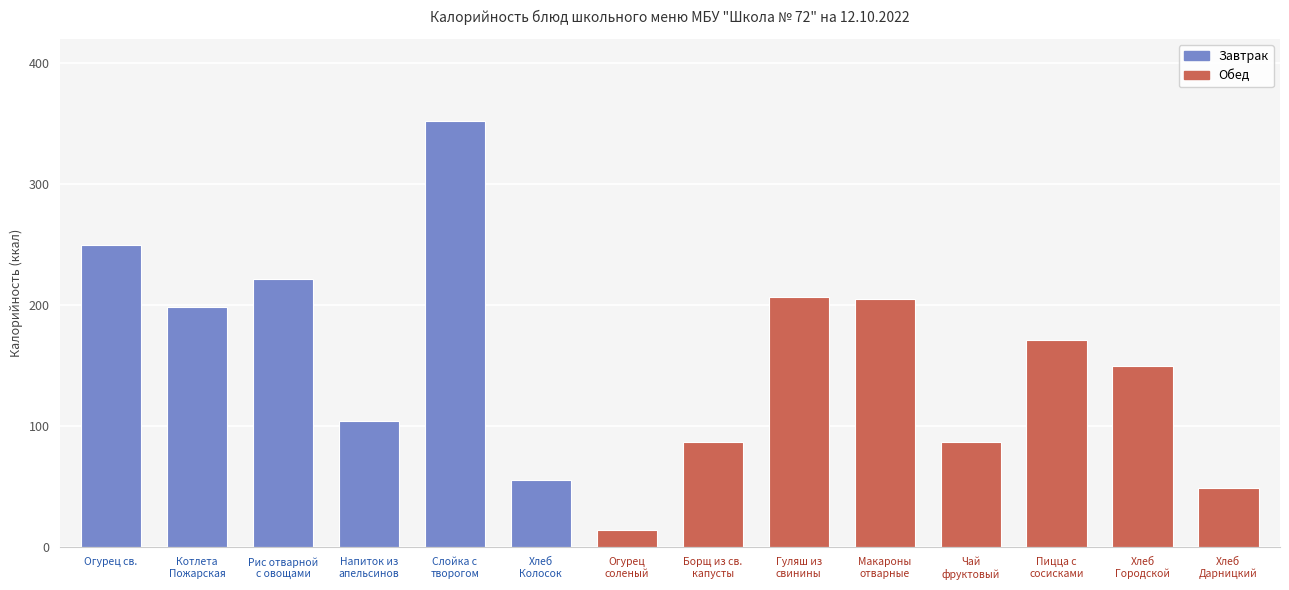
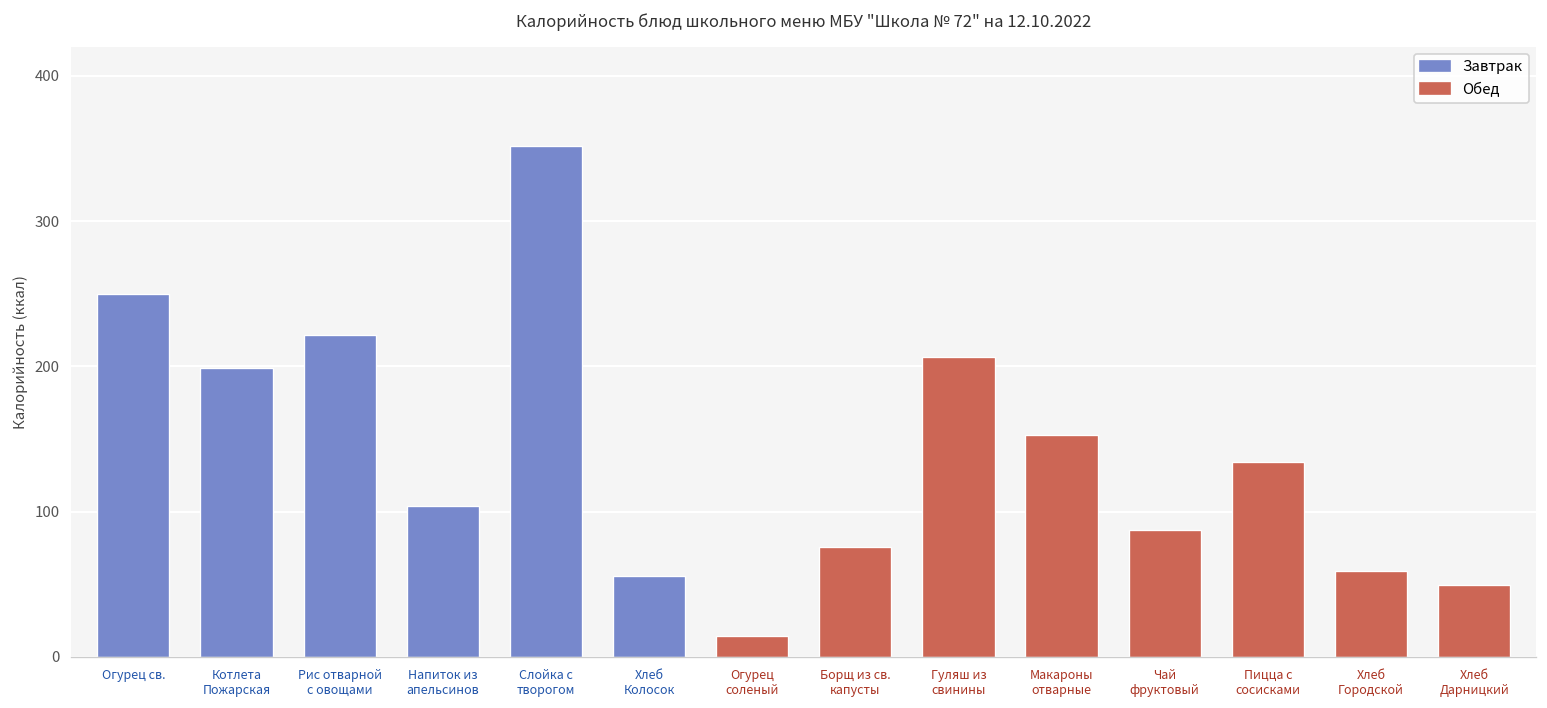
  {
    "Огурец св.": 250,
    "Котлета Пожарская": 199,
    "Рис отварной с овощами": 221,
    "Напиток из апельсинов": 104,
    "Слойка с творогом": 352,
    "Хлеб Колосок": 56,
    "Огурец соленый": 15,
-   "Борщ из св. капусты": 87,
+   "Борщ из св. капусты": 76,
    "Гуляш из свинины": 207,
-   "Макароны отварные": 205,
+   "Макароны отварные": 153,
    "Чай фруктовый": 87,
-   "Пицца с сосисками": 172,
-   "Хлеб Городской": 150,
+   "Пицца с сосисками": 134,
+   "Хлеб Городской": 59,
    "Хлеб Дарницкий": 50
  }
